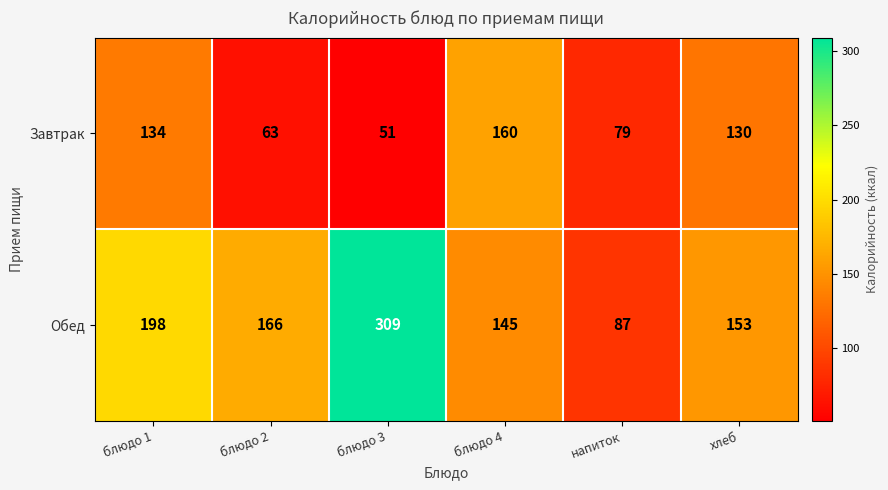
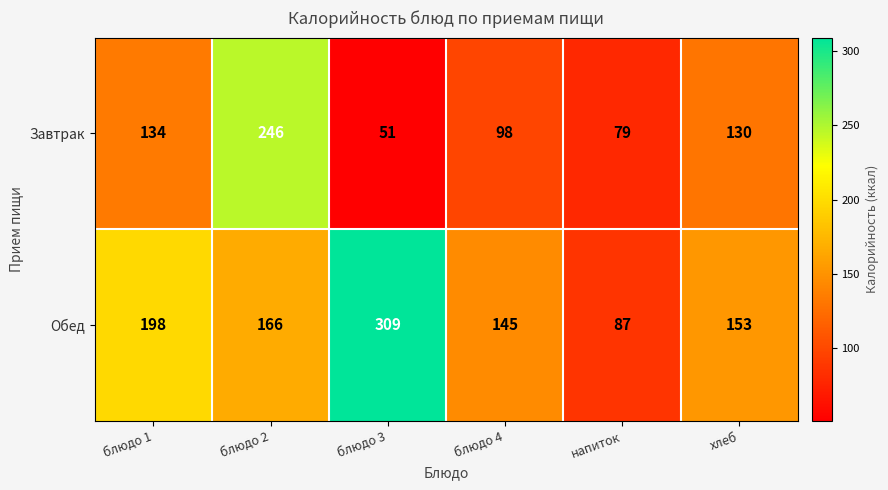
  {
    "Завтрак": {
      "блюдо 1": 134,
-     "блюдо 2": 63,
+     "блюдо 2": 246,
      "блюдо 3": 51,
-     "блюдо 4": 160,
+     "блюдо 4": 98,
      "напиток": 79,
      "хлеб": 130
    },
    "Обед": {
      "блюдо 1": 198,
      "блюдо 2": 166,
      "блюдо 3": 309,
      "блюдо 4": 145,
      "напиток": 87,
      "хлеб": 153
    }
  }
